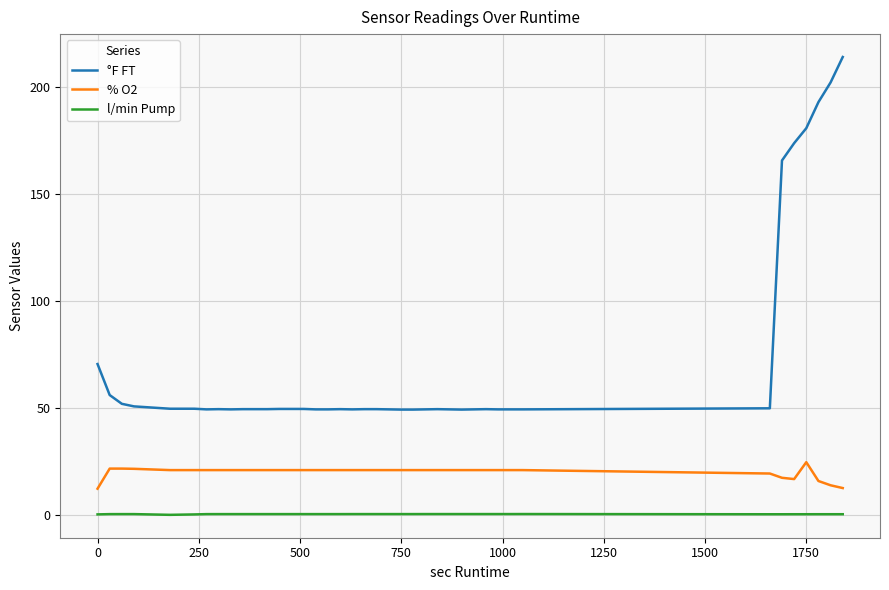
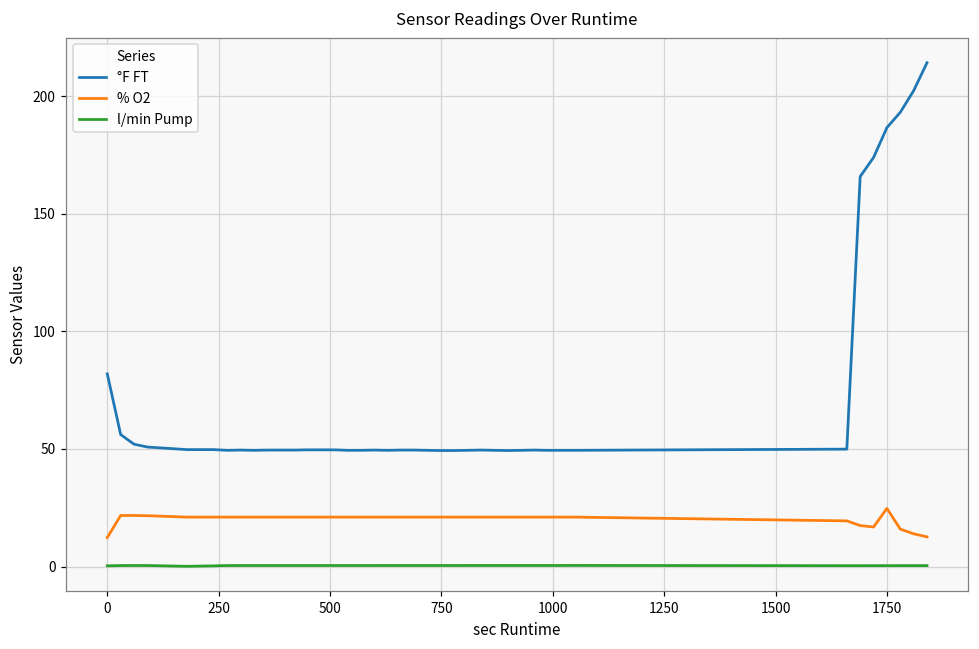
  {
    "°F FT": {
-     "0": 71,
-     "1750": 181
+     "0": 82,
+     "1750": 187
    },
    "% O2": {
      "0": 12,
      "1750": 25
    },
    "l/min Pump": {
      "0": 0,
      "1750": 0
    }
  }
